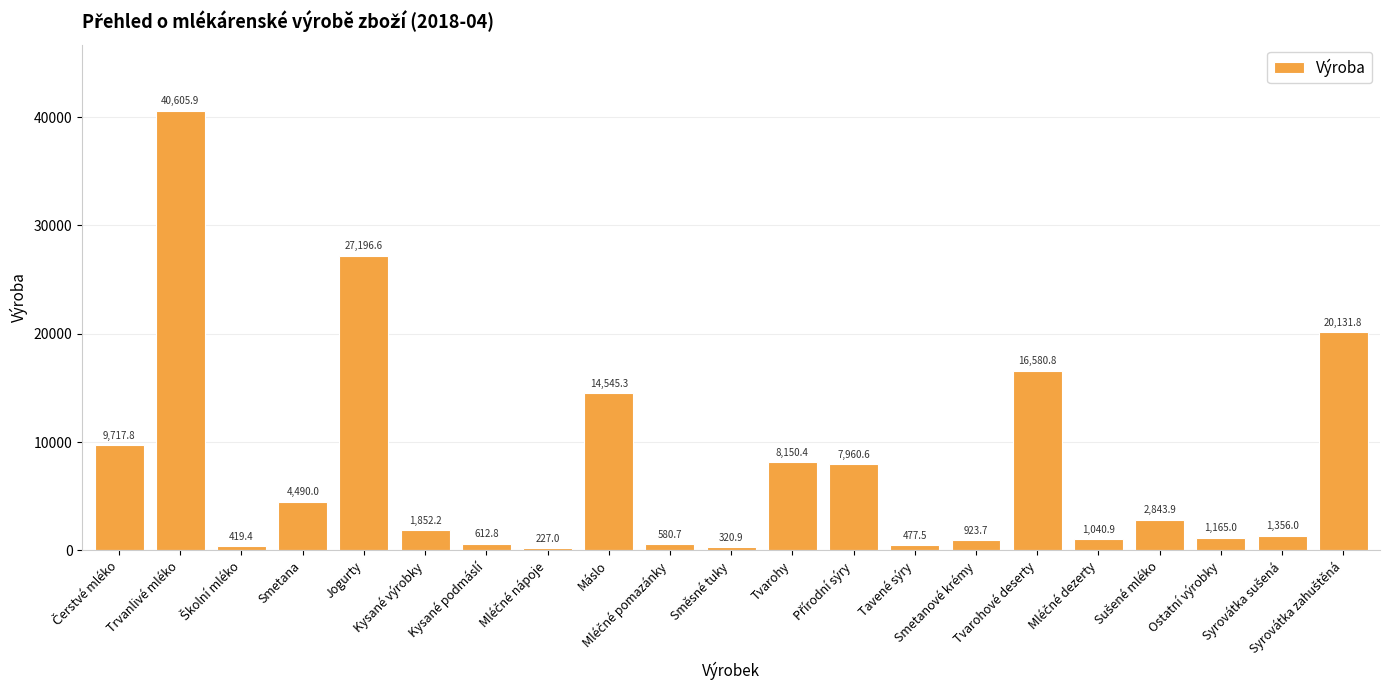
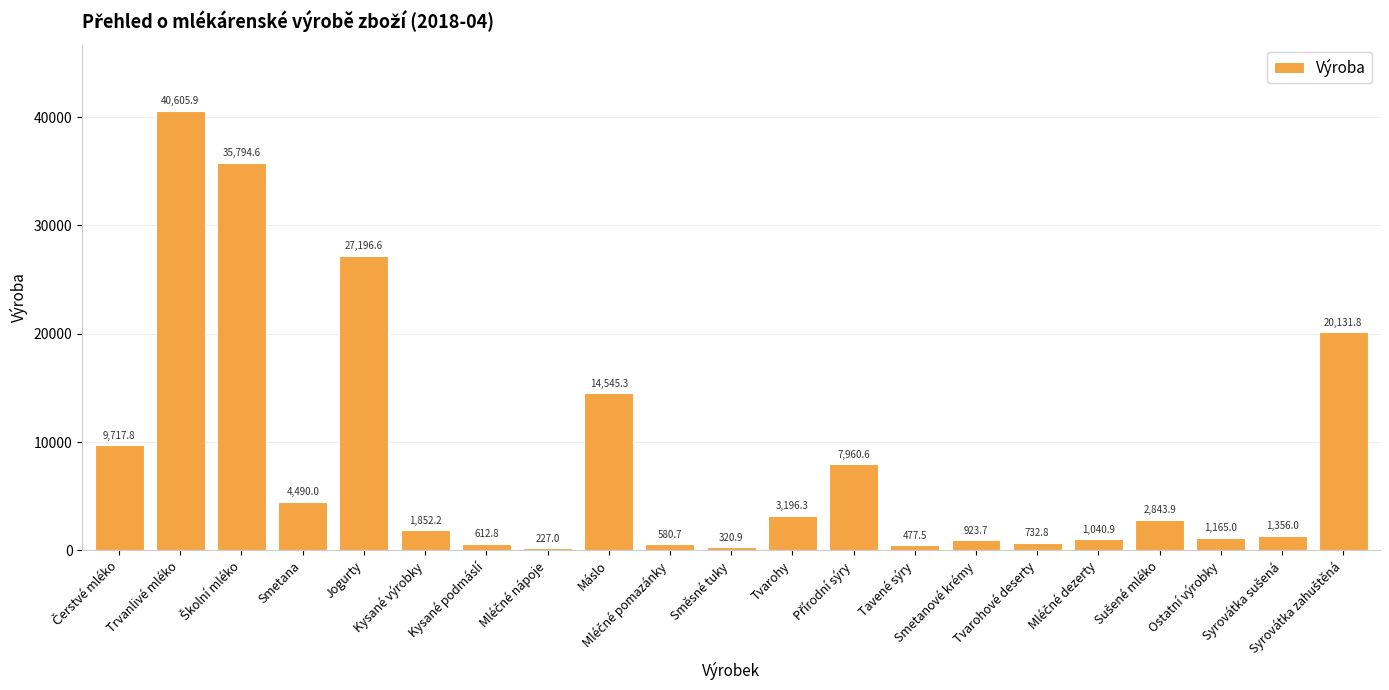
  {
    "Čerstvé mléko": "9,717.8",
    "Trvanlivé mléko": "40,605.9",
-   "Školní mléko": "419.4",
+   "Školní mléko": "35,794.6",
    "Smetana": "4,490.0",
    "Jogurty": "27,196.6",
    "Kysané výrobky": "1,852.2",
    "Kysané podmáslí": "612.8",
    "Mléčné nápoje": "227.0",
    "Máslo": "14,545.3",
    "Mléčné pomazánky": "580.7",
    "Směsné tuky": "320.9",
-   "Tvarohy": "8,150.4",
+   "Tvarohy": "3,196.3",
    "Přírodní sýry": "7,960.6",
    "Tavené sýry": "477.5",
    "Smetanové krémy": "923.7",
-   "Tvarohové deserty": "16,580.8",
+   "Tvarohové deserty": "732.8",
    "Mléčné dezerty": "1,040.9",
    "Sušené mléko": "2,843.9",
    "Ostatní výrobky": "1,165.0",
    "Syrovátka sušená": "1,356.0",
    "Syrovátka zahuštěná": "20,131.8"
  }
